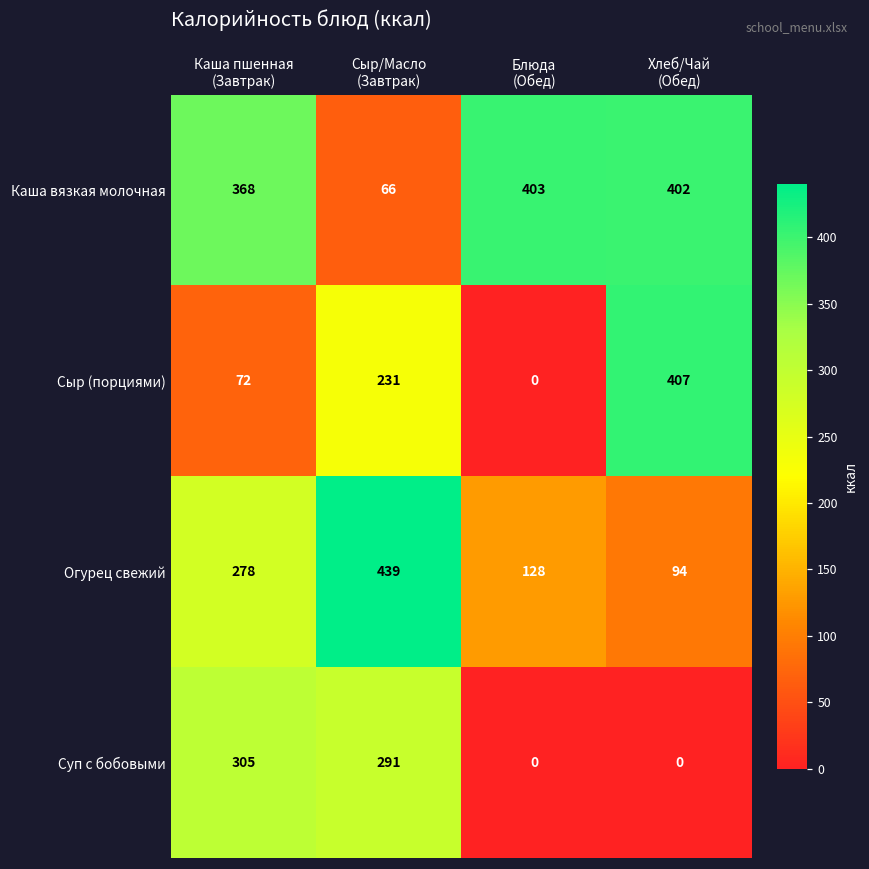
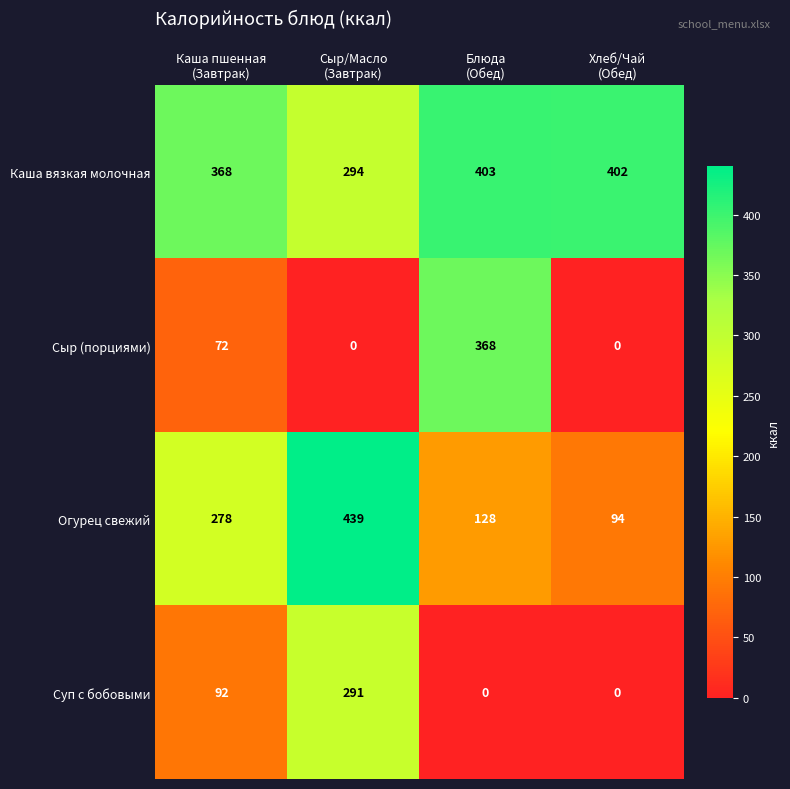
  {
    "Каша вязкая молочная": {
      "Каша пшенная (Завтрак)": 368,
-     "Сыр/Масло (Завтрак)": 66,
+     "Сыр/Масло (Завтрак)": 294,
      "Блюда (Обед)": 403,
      "Хлеб/Чай (Обед)": 402
    },
    "Сыр (порциями)": {
      "Каша пшенная (Завтрак)": 72,
-     "Сыр/Масло (Завтрак)": 231,
-     "Блюда (Обед)": 0,
-     "Хлеб/Чай (Обед)": 407
+     "Сыр/Масло (Завтрак)": 0,
+     "Блюда (Обед)": 368,
+     "Хлеб/Чай (Обед)": 0
    },
    "Огурец свежий": {
      "Каша пшенная (Завтрак)": 278,
      "Сыр/Масло (Завтрак)": 439,
      "Блюда (Обед)": 128,
      "Хлеб/Чай (Обед)": 94
    },
    "Суп с бобовыми": {
-     "Каша пшенная (Завтрак)": 305,
+     "Каша пшенная (Завтрак)": 92,
      "Сыр/Масло (Завтрак)": 291,
      "Блюда (Обед)": 0,
      "Хлеб/Чай (Обед)": 0
    }
  }
